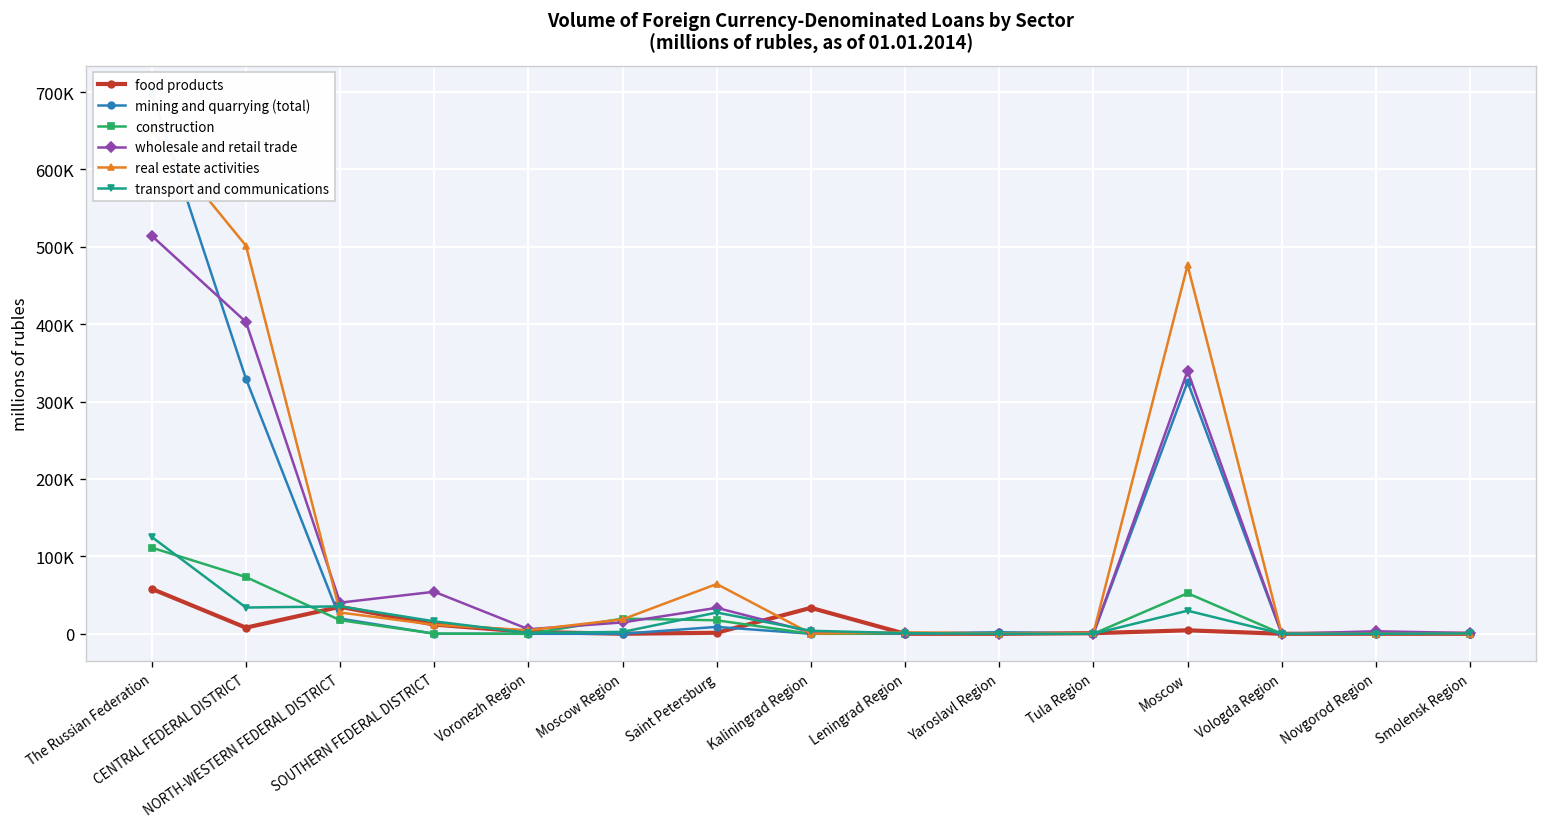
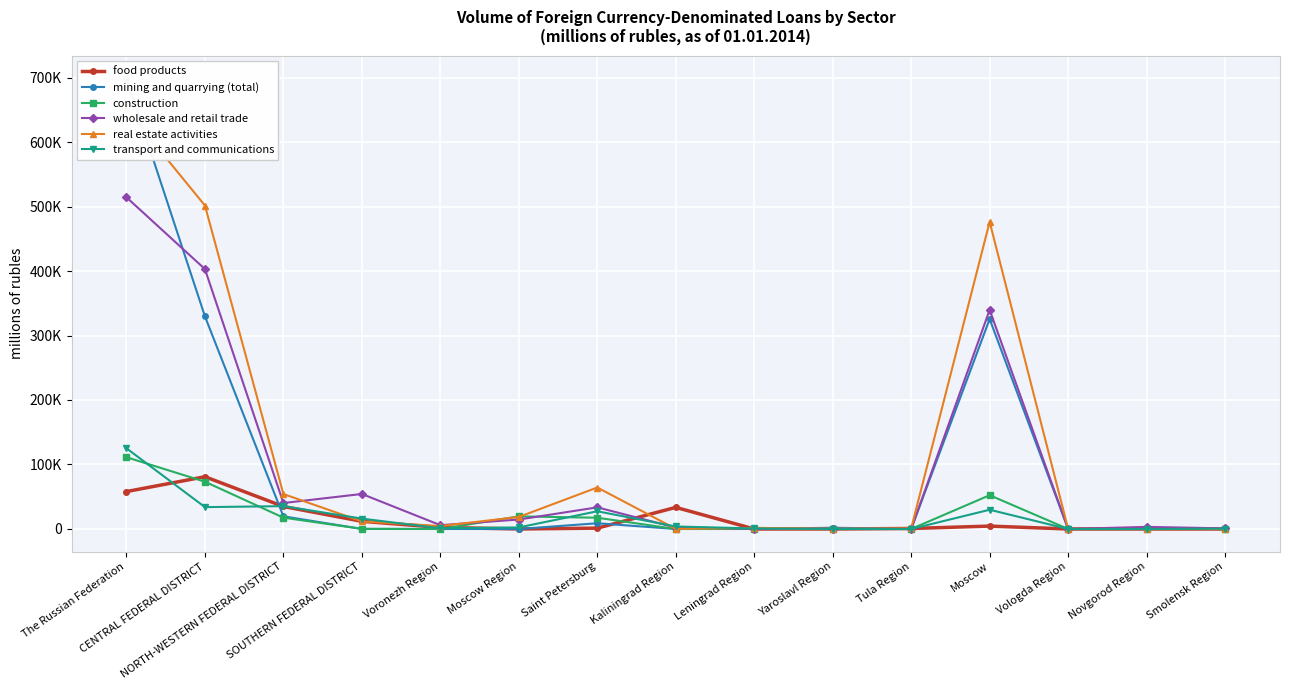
  {
    "food products": {
      "The Russian Federation": 60000,
-     "CENTRAL FEDERAL DISTRICT": 10000,
+     "CENTRAL FEDERAL DISTRICT": 80000,
      "Saint Petersburg": 0,
      "Kaliningrad Region": 30000,
      "Moscow": 0
    },
    "mining and quarrying (total)": {
      "CENTRAL FEDERAL DISTRICT": 330000,
      "Saint Petersburg": 10000,
      "Moscow": 330000
    },
    "wholesale and retail trade": {
      "The Russian Federation": 510000,
      "CENTRAL FEDERAL DISTRICT": 400000,
      "NORTH-WESTERN FEDERAL DISTRICT": 40000,
      "SOUTHERN FEDERAL DISTRICT": 50000,
      "Saint Petersburg": 30000,
      "Moscow": 340000
    },
    "real estate activities": {
      "CENTRAL FEDERAL DISTRICT": 500000,
-     "NORTH-WESTERN FEDERAL DISTRICT": 30000,
+     "NORTH-WESTERN FEDERAL DISTRICT": 50000,
      "Saint Petersburg": 60000,
      "Moscow": 480000
    }
  }
